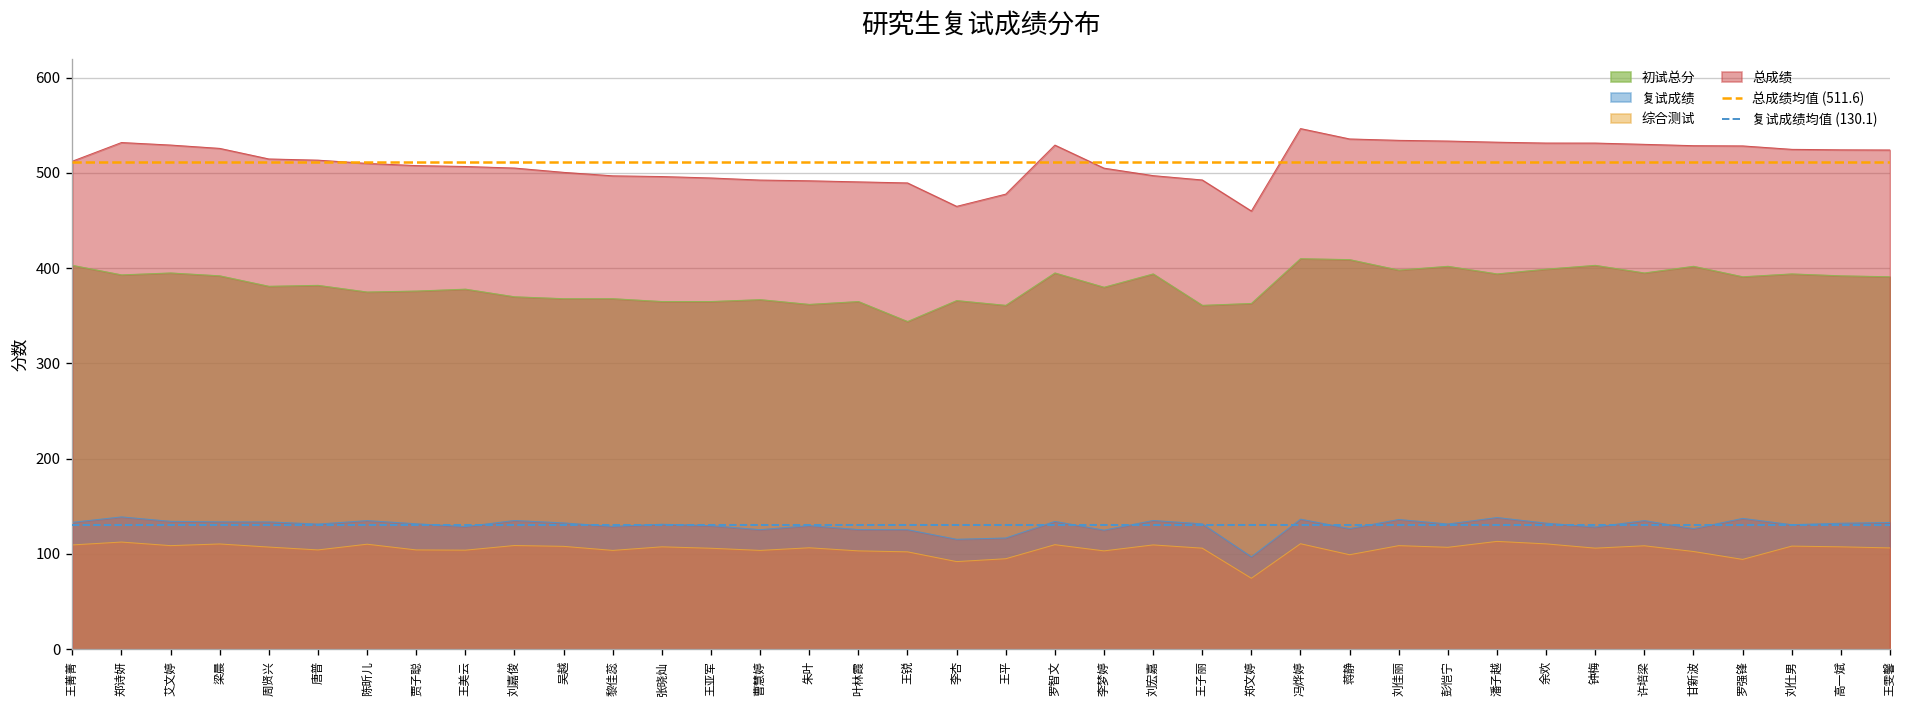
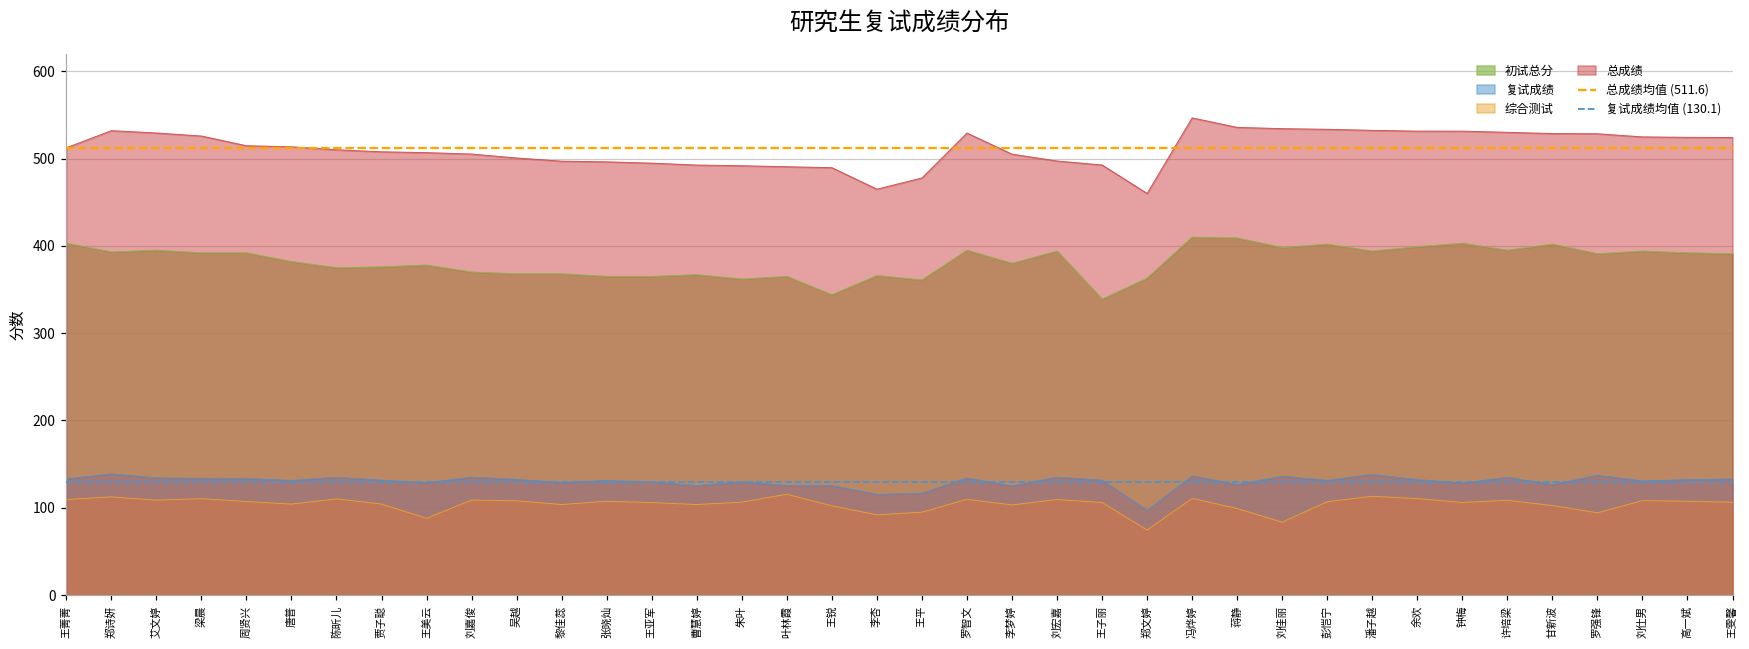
  {
    "初试总分": {
      "王菁菁": 400,
      "郑诗妍": 390,
      "艾文婷": 400,
      "梁晨": 390,
-     "周贤兴": 380,
+     "周贤兴": 390,
      "唐普": 380,
      "陈昕儿": 380,
      "贾子聪": 380,
      "王美云": 380,
      "刘嘉俊": 370,
      "吴越": 370,
      "黎佳蕊": 370,
      "张晓灿": 370,
      "王亚军": 370,
      "曹慧婷": 370,
      "朱叶": 360,
      "叶林霞": 370,
      "王锐": 340,
      "李杏": 370,
      "王平": 360,
      "罗智文": 400,
      "李梦婷": 380,
      "刘宏嘉": 390,
-     "王子丽": 360,
+     "王子丽": 340,
      "郑文婷": 360,
      "冯烨婷": 410,
      "蒋静": 410,
      "刘佳丽": 400,
      "彭恺宁": 400,
      "潘子越": 390,
      "余欢": 400,
      "钟梅": 400,
      "许培梁": 400,
      "甘新波": 400,
      "罗强锋": 390,
      "刘仕男": 390,
      "高一斌": 390,
      "王雯馨": 390
    },
    "复试成绩": {
      "王菁菁": 130,
      "郑诗妍": 140,
      "艾文婷": 130,
      "梁晨": 130,
      "周贤兴": 130,
      "唐普": 130,
      "陈昕儿": 140,
      "贾子聪": 130,
      "王美云": 130,
      "刘嘉俊": 140,
      "吴越": 130,
      "黎佳蕊": 130,
      "张晓灿": 130,
      "王亚军": 130,
      "曹慧婷": 130,
      "朱叶": 130,
      "叶林霞": 130,
      "王锐": 130,
      "李杏": 120,
      "王平": 120,
      "罗智文": 130,
      "李梦婷": 130,
      "刘宏嘉": 140,
      "王子丽": 130,
      "郑文婷": 100,
      "冯烨婷": 140,
      "蒋静": 130,
      "刘佳丽": 140,
      "彭恺宁": 130,
      "潘子越": 140,
      "余欢": 130,
      "钟梅": 130,
      "许培梁": 140,
      "甘新波": 130,
      "罗强锋": 140,
      "刘仕男": 130,
      "高一斌": 130,
      "王雯馨": 130
    },
    "综合测试": {
      "王菁菁": 110,
      "郑诗妍": 110,
      "艾文婷": 110,
      "梁晨": 110,
      "周贤兴": 110,
      "唐普": 100,
      "陈昕儿": 110,
      "贾子聪": 100,
-     "王美云": 100,
+     "王美云": 90,
      "刘嘉俊": 110,
      "吴越": 110,
      "黎佳蕊": 100,
      "张晓灿": 110,
      "王亚军": 110,
      "曹慧婷": 100,
      "朱叶": 110,
-     "叶林霞": 100,
+     "叶林霞": 120,
      "王锐": 100,
      "李杏": 90,
      "王平": 100,
      "罗智文": 110,
      "李梦婷": 100,
      "刘宏嘉": 110,
      "王子丽": 110,
      "郑文婷": 70,
      "冯烨婷": 110,
      "蒋静": 100,
-     "刘佳丽": 110,
+     "刘佳丽": 80,
      "彭恺宁": 110,
      "潘子越": 110,
      "余欢": 110,
      "钟梅": 110,
      "许培梁": 110,
      "甘新波": 100,
      "罗强锋": 90,
      "刘仕男": 110,
      "高一斌": 110,
      "王雯馨": 110
    },
    "总成绩": {
      "王菁菁": 510,
      "郑诗妍": 530,
      "艾文婷": 530,
      "梁晨": 530,
      "周贤兴": 510,
      "唐普": 510,
      "陈昕儿": 510,
      "贾子聪": 510,
      "王美云": 510,
      "刘嘉俊": 510,
      "吴越": 500,
      "黎佳蕊": 500,
      "张晓灿": 500,
      "王亚军": 490,
      "曹慧婷": 490,
      "朱叶": 490,
      "叶林霞": 490,
      "王锐": 490,
      "李杏": 460,
      "王平": 480,
      "罗智文": 530,
      "李梦婷": 510,
      "刘宏嘉": 500,
      "王子丽": 490,
      "郑文婷": 460,
      "冯烨婷": 550,
      "蒋静": 540,
      "刘佳丽": 530,
      "彭恺宁": 530,
      "潘子越": 530,
      "余欢": 530,
      "钟梅": 530,
      "许培梁": 530,
      "甘新波": 530,
      "罗强锋": 530,
      "刘仕男": 520,
      "高一斌": 520,
      "王雯馨": 520
    }
  }
